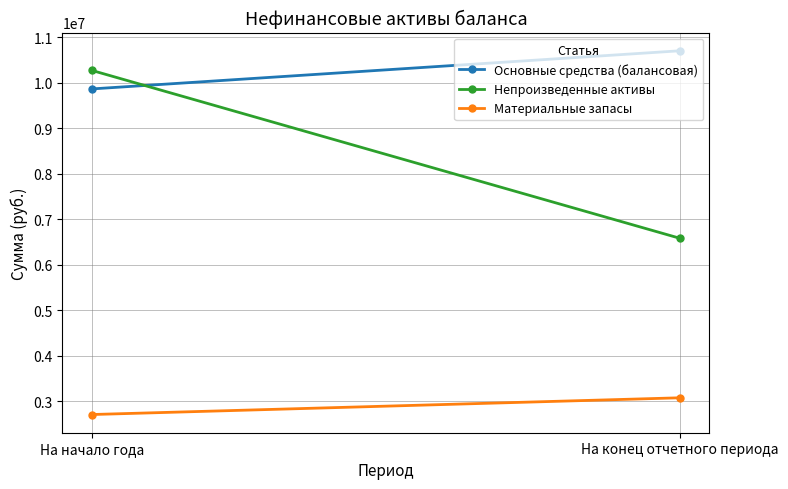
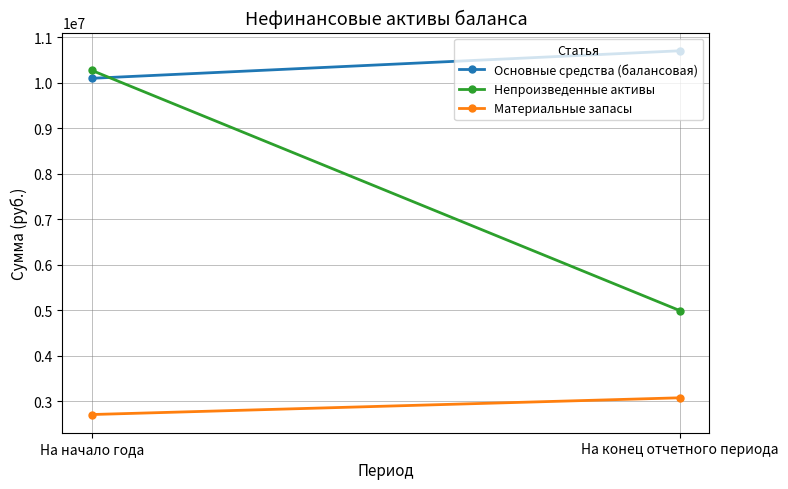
  {
    "Основные средства (балансовая)": {
-     "На начало года": 9900000
+     "На начало года": 10100000
    },
    "Непроизведенные активы": {
      "На начало года": 10300000,
-     "На конец отчетного периода": 6600000
+     "На конец отчетного периода": 5000000
    },
    "Материальные запасы": {
      "На начало года": 2700000,
      "На конец отчетного периода": 3100000
    }
  }
